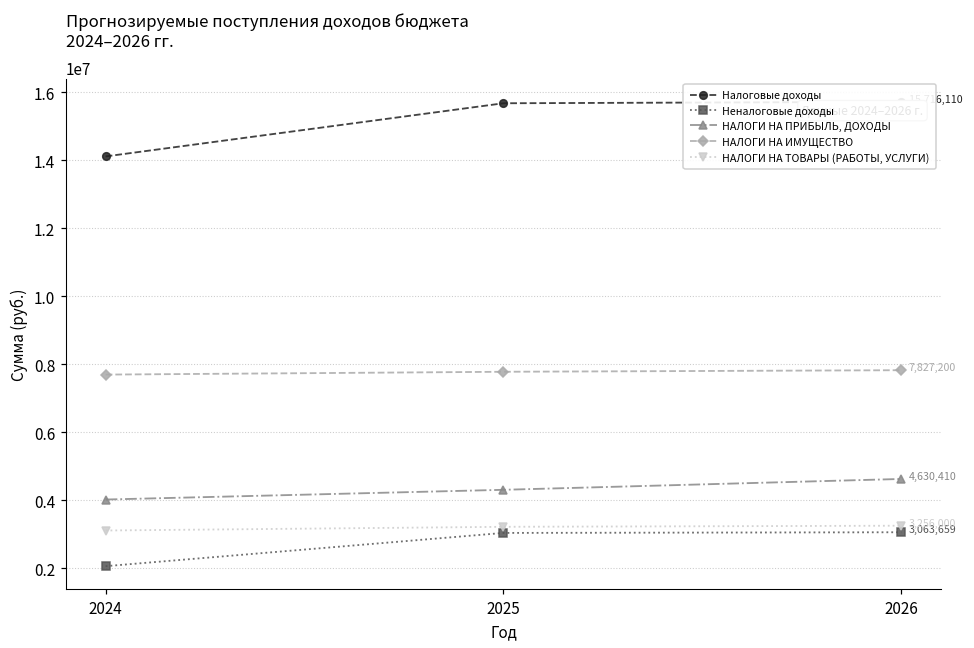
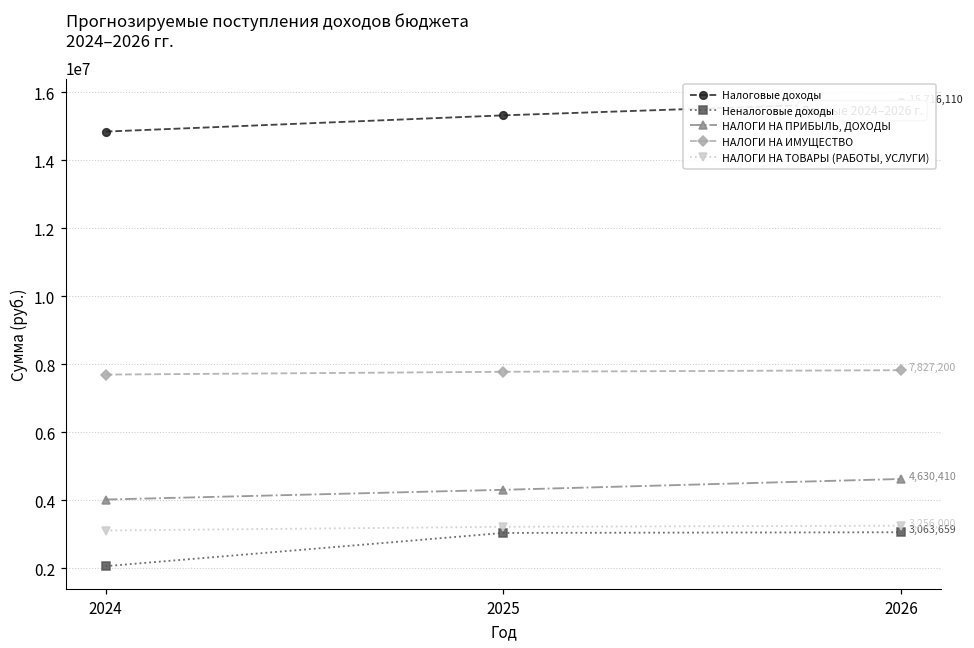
  {
    "Налоговые доходы": {
-     "2024": 14100000,
-     "2025": 15700000
+     "2024": 14800000,
+     "2025": 15300000
    },
    "Неналоговые доходы": {
      "2024": 2100000,
      "2025": 3000000
    }
  }
